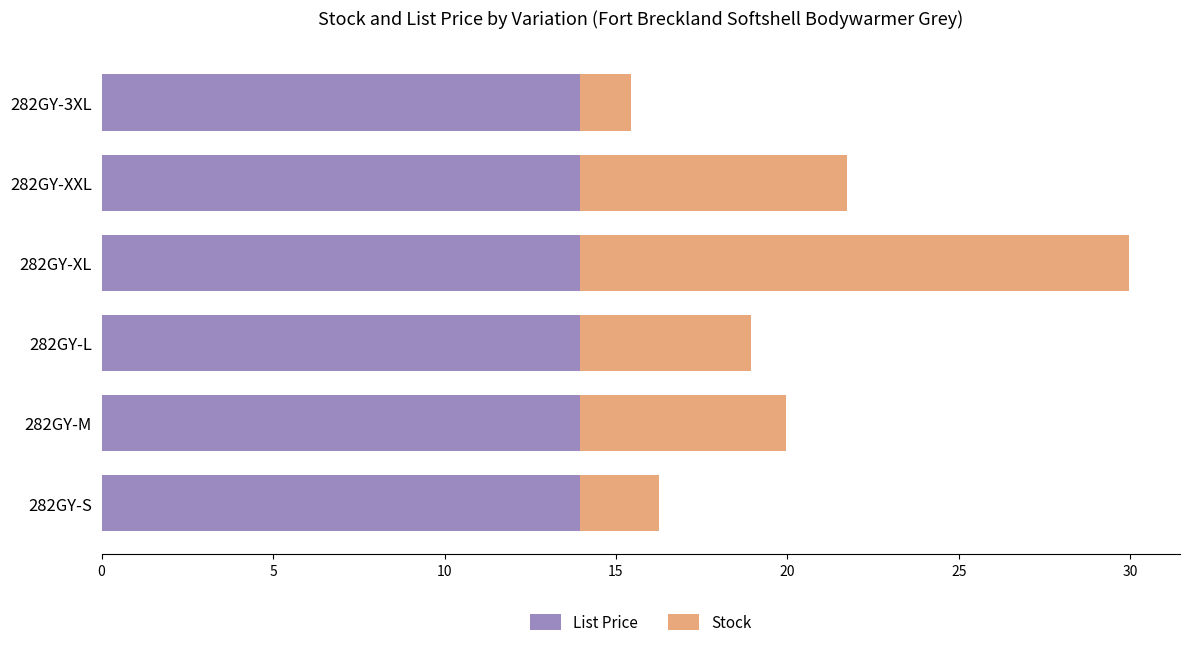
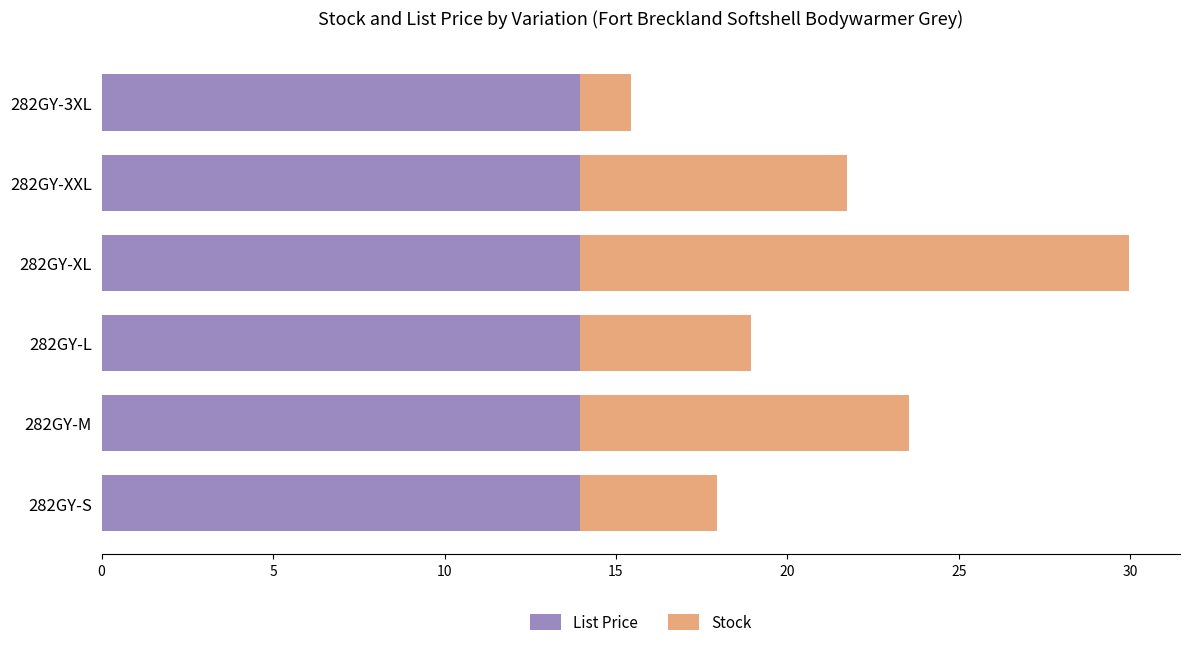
  {
    "List Price": {
      "282GY-3XL": 14.0,
      "282GY-XXL": 14.0,
      "282GY-XL": 14.0,
      "282GY-L": 14.0,
      "282GY-M": 14.0,
      "282GY-S": 14.0
    },
    "Stock": {
      "282GY-3XL": 1.5,
      "282GY-XXL": 7.8,
      "282GY-XL": 16.0,
      "282GY-L": 5.0,
-     "282GY-M": 6.0,
-     "282GY-S": 2.3
+     "282GY-M": 9.6,
+     "282GY-S": 4.0
    }
  }
